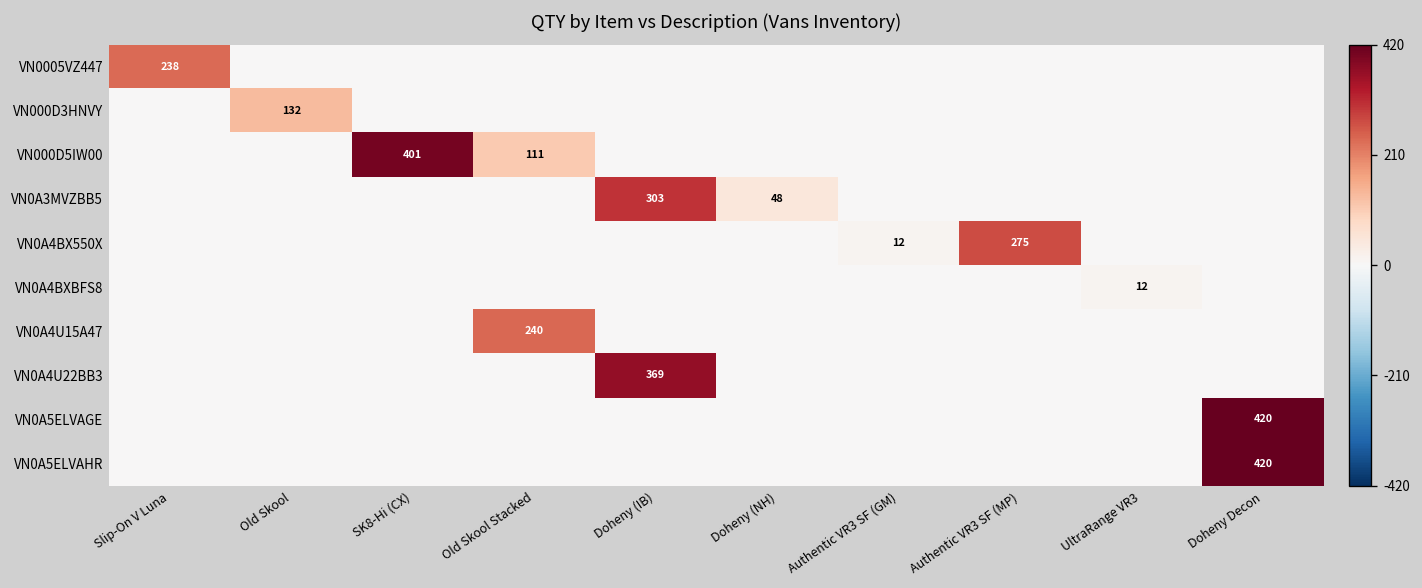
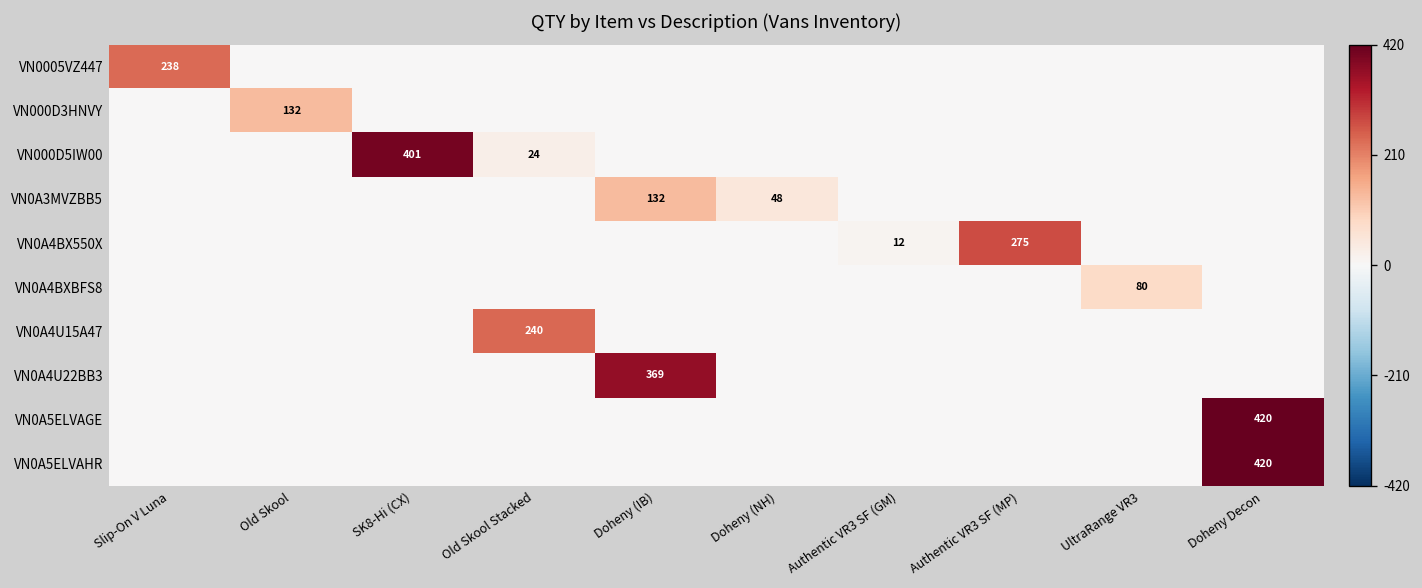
  {
    "VN0005VZ447": {
      "Slip-On V Luna": 238
    },
    "VN000D3HNVY": {
      "Old Skool": 132
    },
    "VN000D5IW00": {
      "SK8-Hi (CX)": 401,
-     "Old Skool Stacked": 111
+     "Old Skool Stacked": 24
    },
    "VN0A3MVZBB5": {
-     "Doheny (IB)": 303,
+     "Doheny (IB)": 132,
      "Doheny (NH)": 48
    },
    "VN0A4BX550X": {
      "Authentic VR3 SF (GM)": 12,
      "Authentic VR3 SF (MP)": 275
    },
    "VN0A4BXBFS8": {
-     "UltraRange VR3": 12
+     "UltraRange VR3": 80
    },
    "VN0A4U15A47": {
      "Old Skool Stacked": 240
    },
    "VN0A4U22BB3": {
      "Doheny (IB)": 369
    },
    "VN0A5ELVAGE": {
      "Doheny Decon": 420
    },
    "VN0A5ELVAHR": {
      "Doheny Decon": 420
    }
  }
